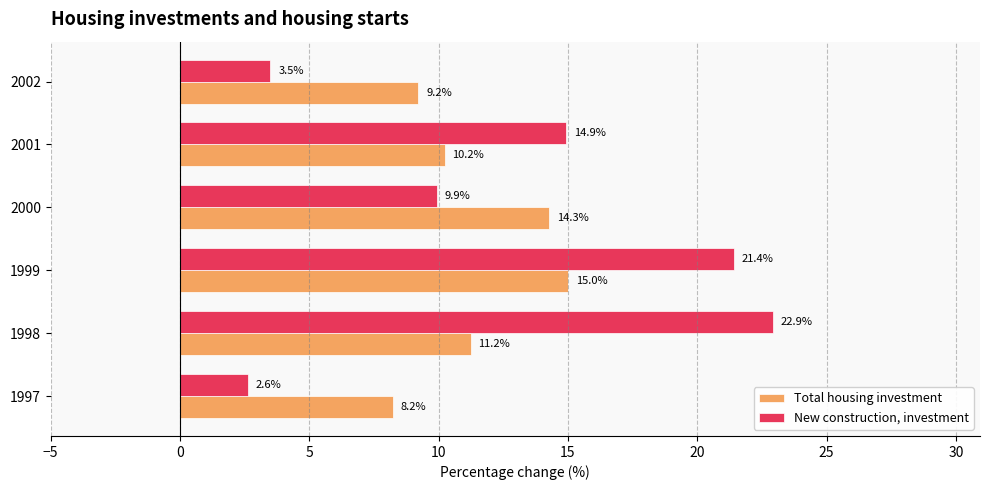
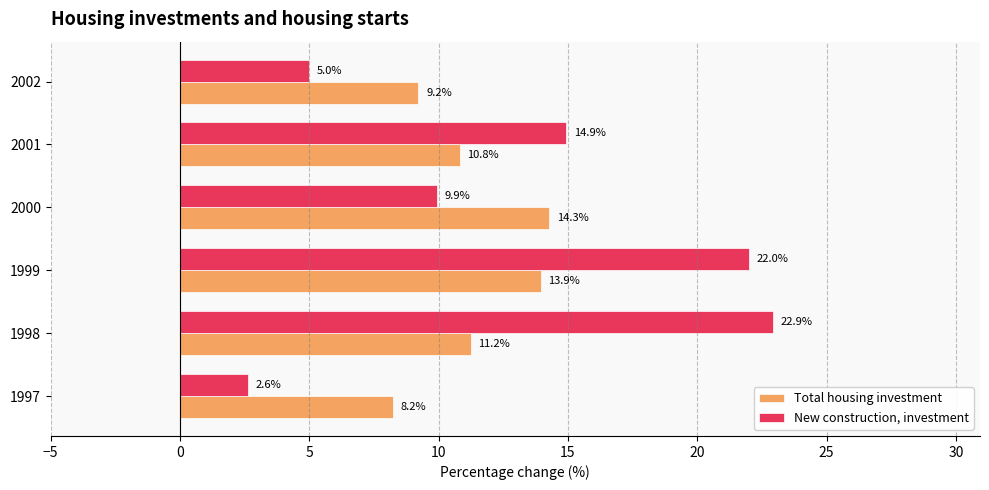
  {
    "Total housing investment": {
      "2002": "9.2%",
-     "2001": "10.2%",
+     "2001": "10.8%",
      "2000": "14.3%",
-     "1999": "15.0%",
+     "1999": "13.9%",
      "1998": "11.2%",
      "1997": "8.2%"
    },
    "New construction, investment": {
-     "2002": "3.5%",
+     "2002": "5.0%",
      "2001": "14.9%",
      "2000": "9.9%",
-     "1999": "21.4%",
+     "1999": "22.0%",
      "1998": "22.9%",
      "1997": "2.6%"
    }
  }
